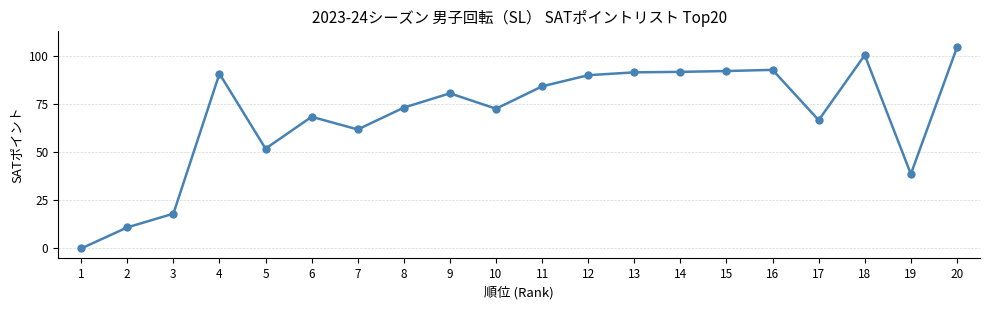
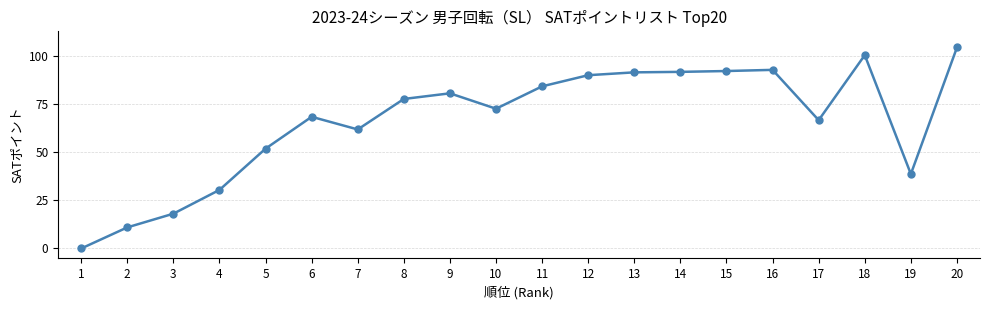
  {
    "1": 0,
    "2": 11,
    "3": 18,
-   "4": 91,
+   "4": 30,
    "5": 52,
    "6": 68,
    "7": 62,
-   "8": 73,
+   "8": 78,
    "9": 81,
    "10": 73,
    "11": 84,
    "12": 90,
    "13": 92,
    "14": 92,
    "15": 92,
    "16": 93,
    "17": 67,
    "18": 101,
    "19": 39,
    "20": 104
  }
